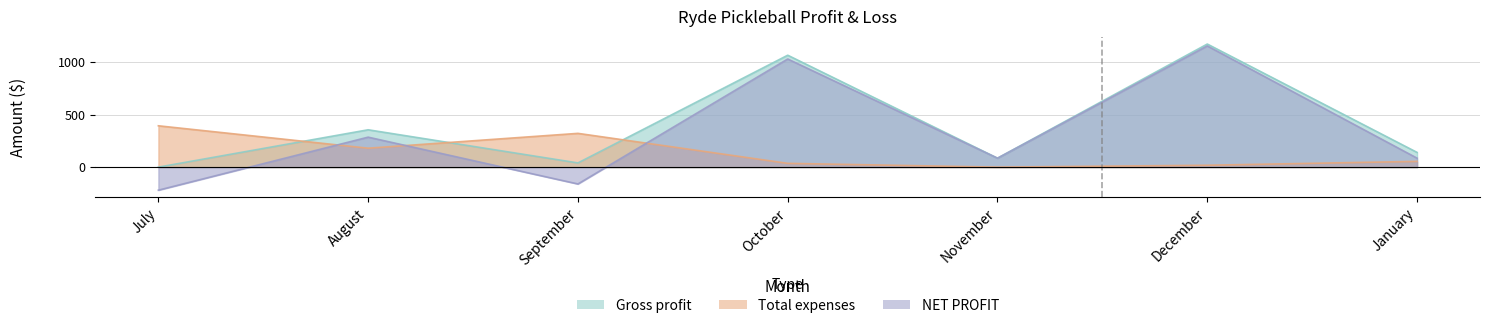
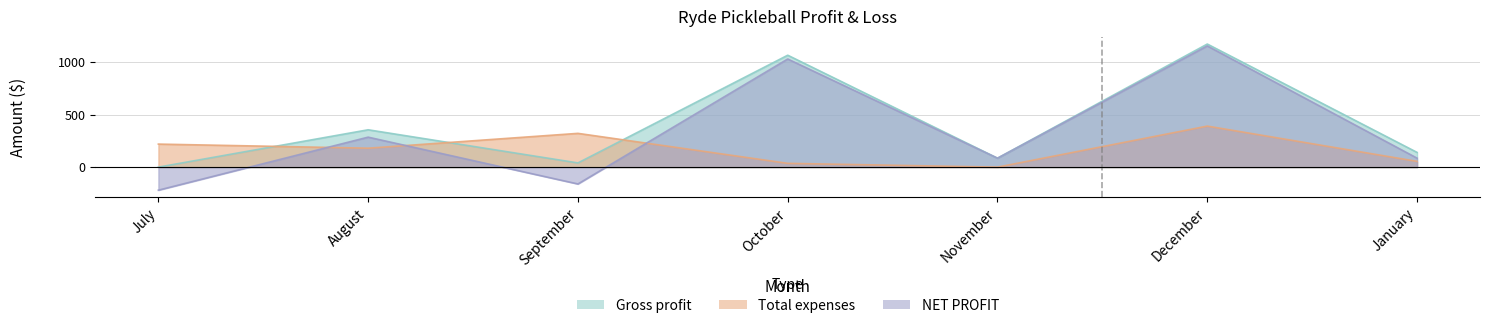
  {
    "Total expenses": {
-     "July": 390,
+     "July": 220,
      "August": 180,
      "September": 320,
      "October": 40,
      "November": 0,
-     "December": 20,
+     "December": 390,
      "January": 50
    }
  }
